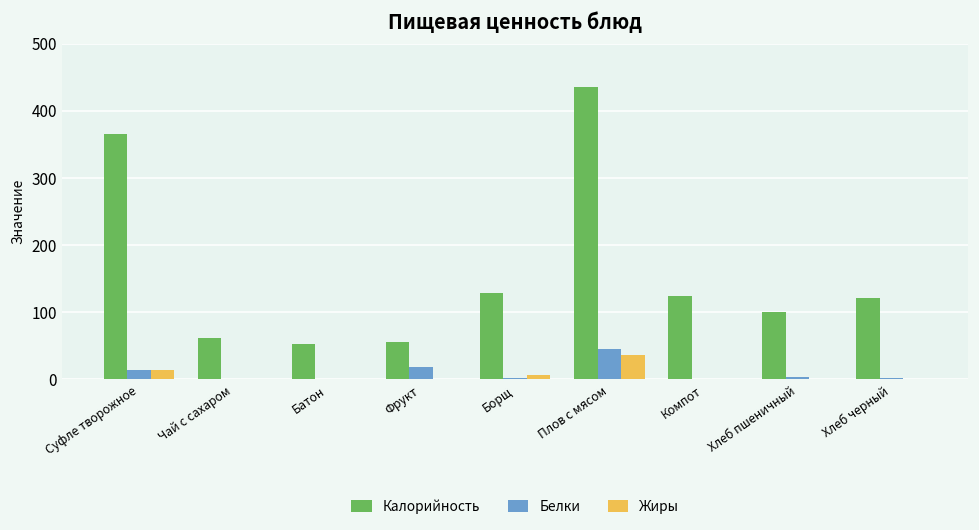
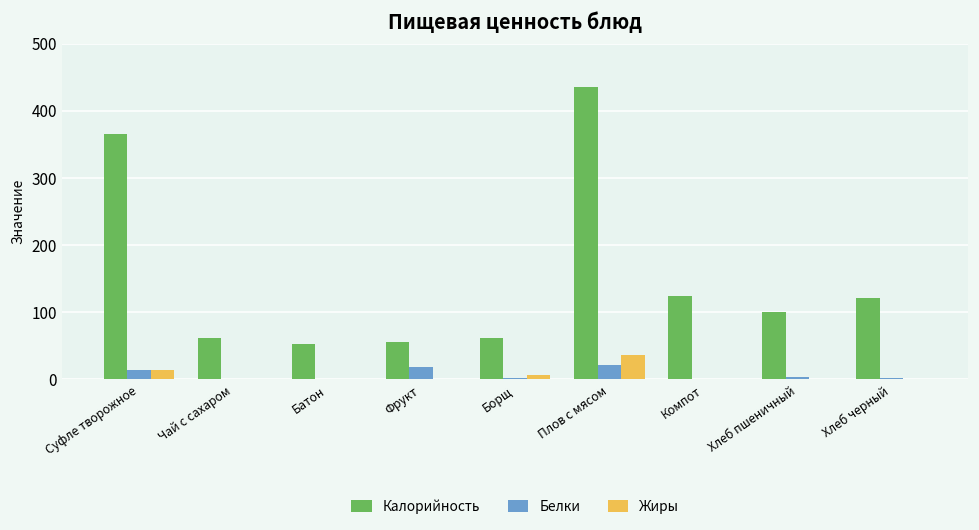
  {
    "Калорийность": {
      "Суфле творожное": 370,
      "Чай с сахаром": 60,
      "Батон": 50,
      "Фрукт": 60,
-     "Борщ": 130,
+     "Борщ": 60,
      "Плов с мясом": 440,
      "Компот": 130,
      "Хлеб пшеничный": 100,
      "Хлеб черный": 120
    },
    "Белки": {
      "Суфле творожное": 10,
      "Чай с сахаром": 0,
      "Фрукт": 20,
-     "Плов с мясом": 50,
+     "Плов с мясом": 20,
      "Компот": 0
    },
    "Жиры": {
      "Суфле творожное": 10,
      "Чай с сахаром": 0,
      "Борщ": 10,
      "Плов с мясом": 40,
      "Компот": 0,
      "Хлеб черный": 0
    }
  }
